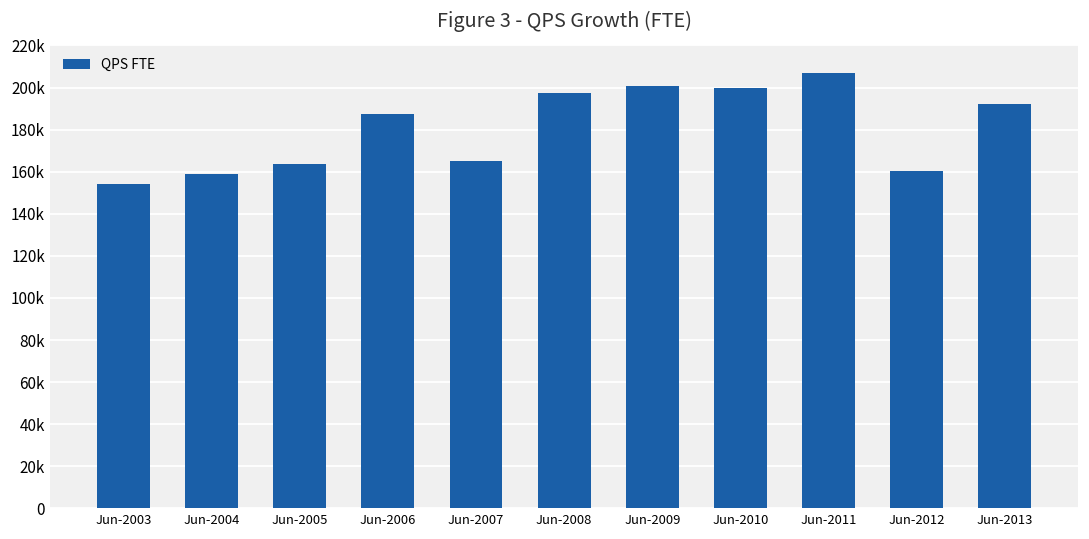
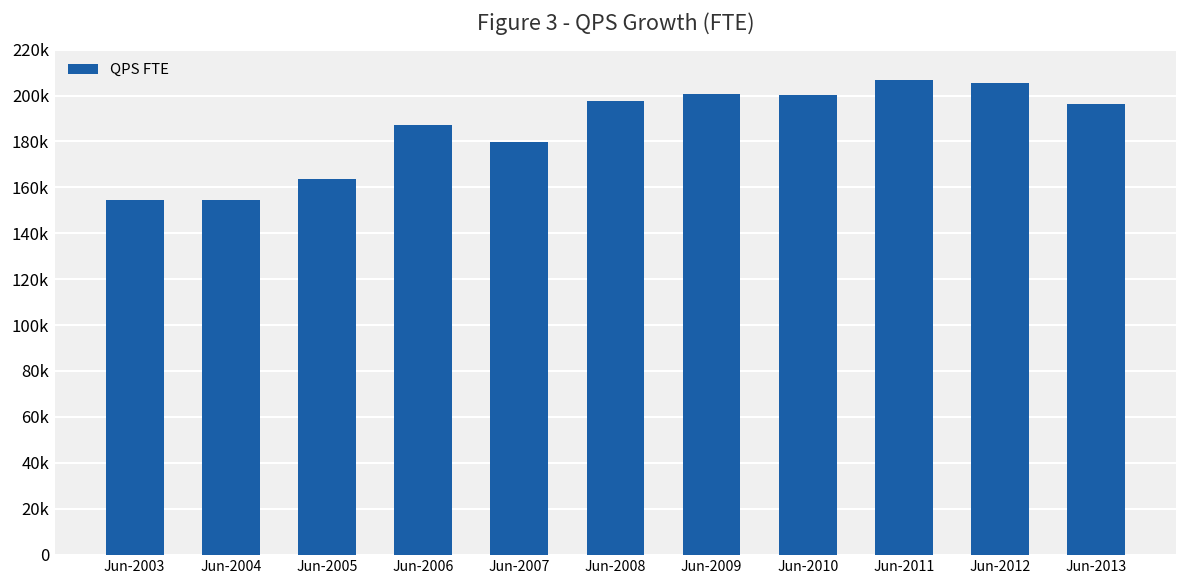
  {
    "Jun-2003": 154000,
-   "Jun-2004": 159000,
+   "Jun-2004": 155000,
    "Jun-2005": 163000,
    "Jun-2006": 187000,
-   "Jun-2007": 165000,
+   "Jun-2007": 180000,
    "Jun-2008": 198000,
    "Jun-2009": 201000,
    "Jun-2010": 200000,
    "Jun-2011": 207000,
-   "Jun-2012": 160000,
-   "Jun-2013": 192000
+   "Jun-2012": 205000,
+   "Jun-2013": 196000
  }
